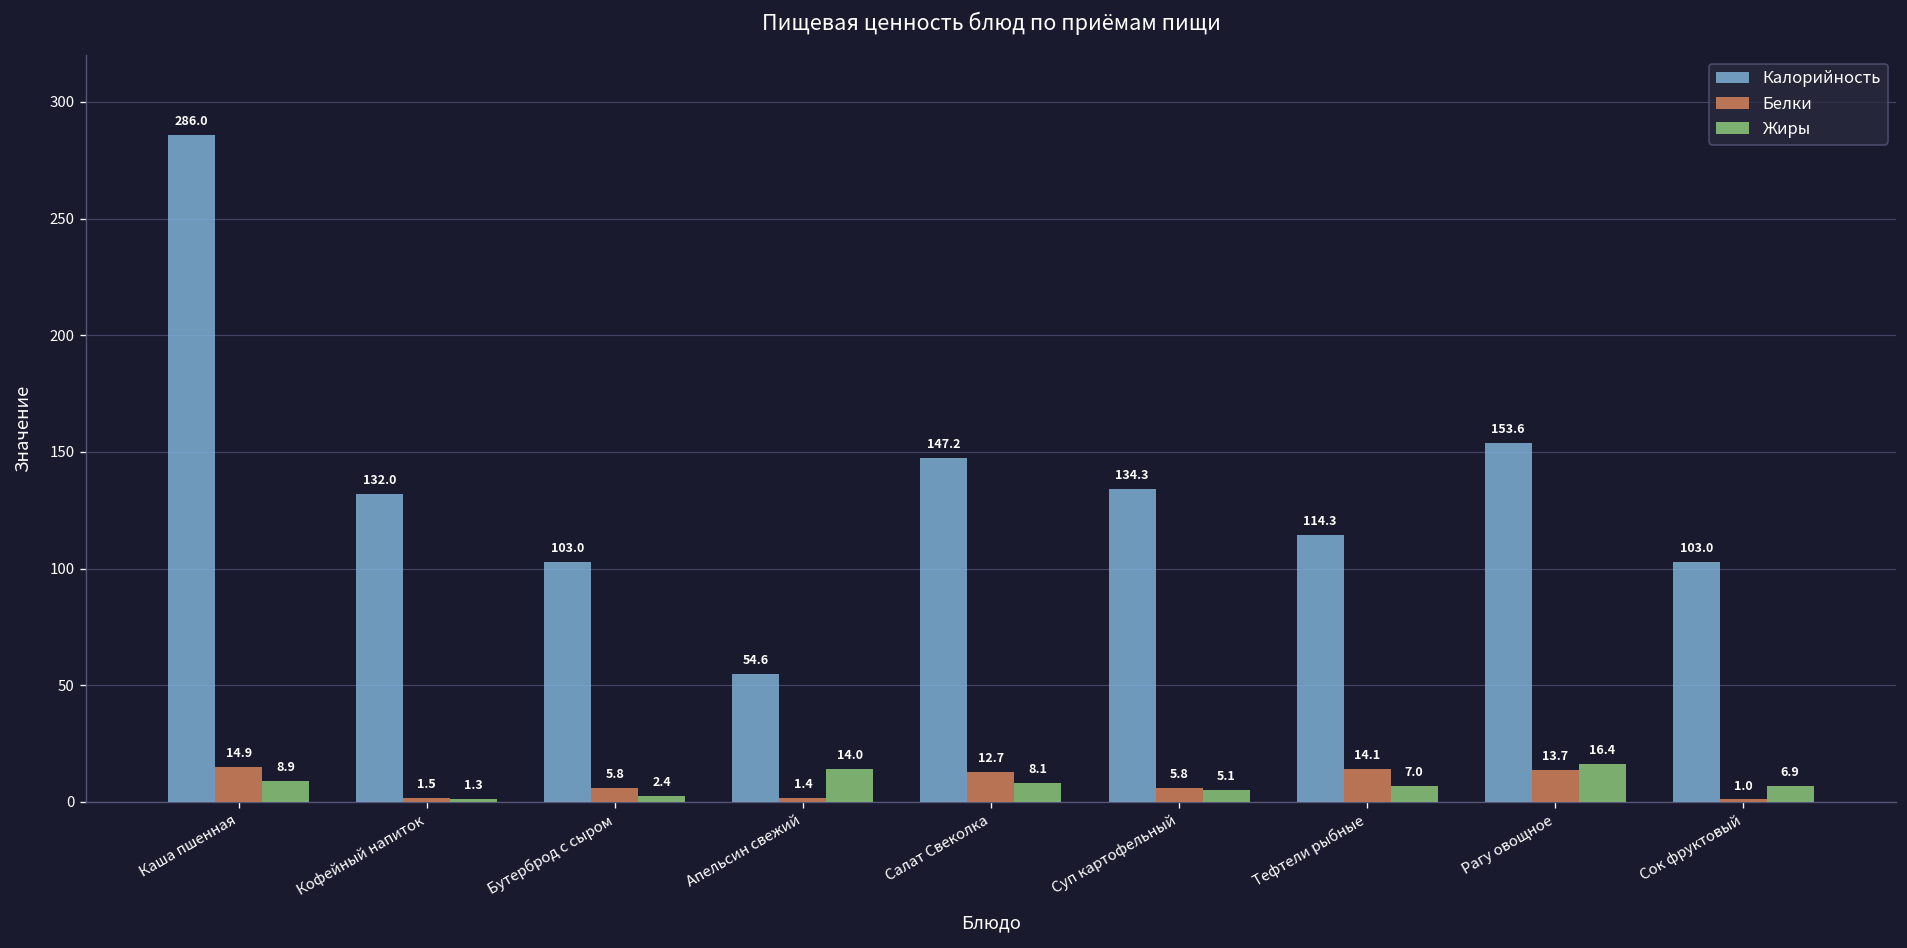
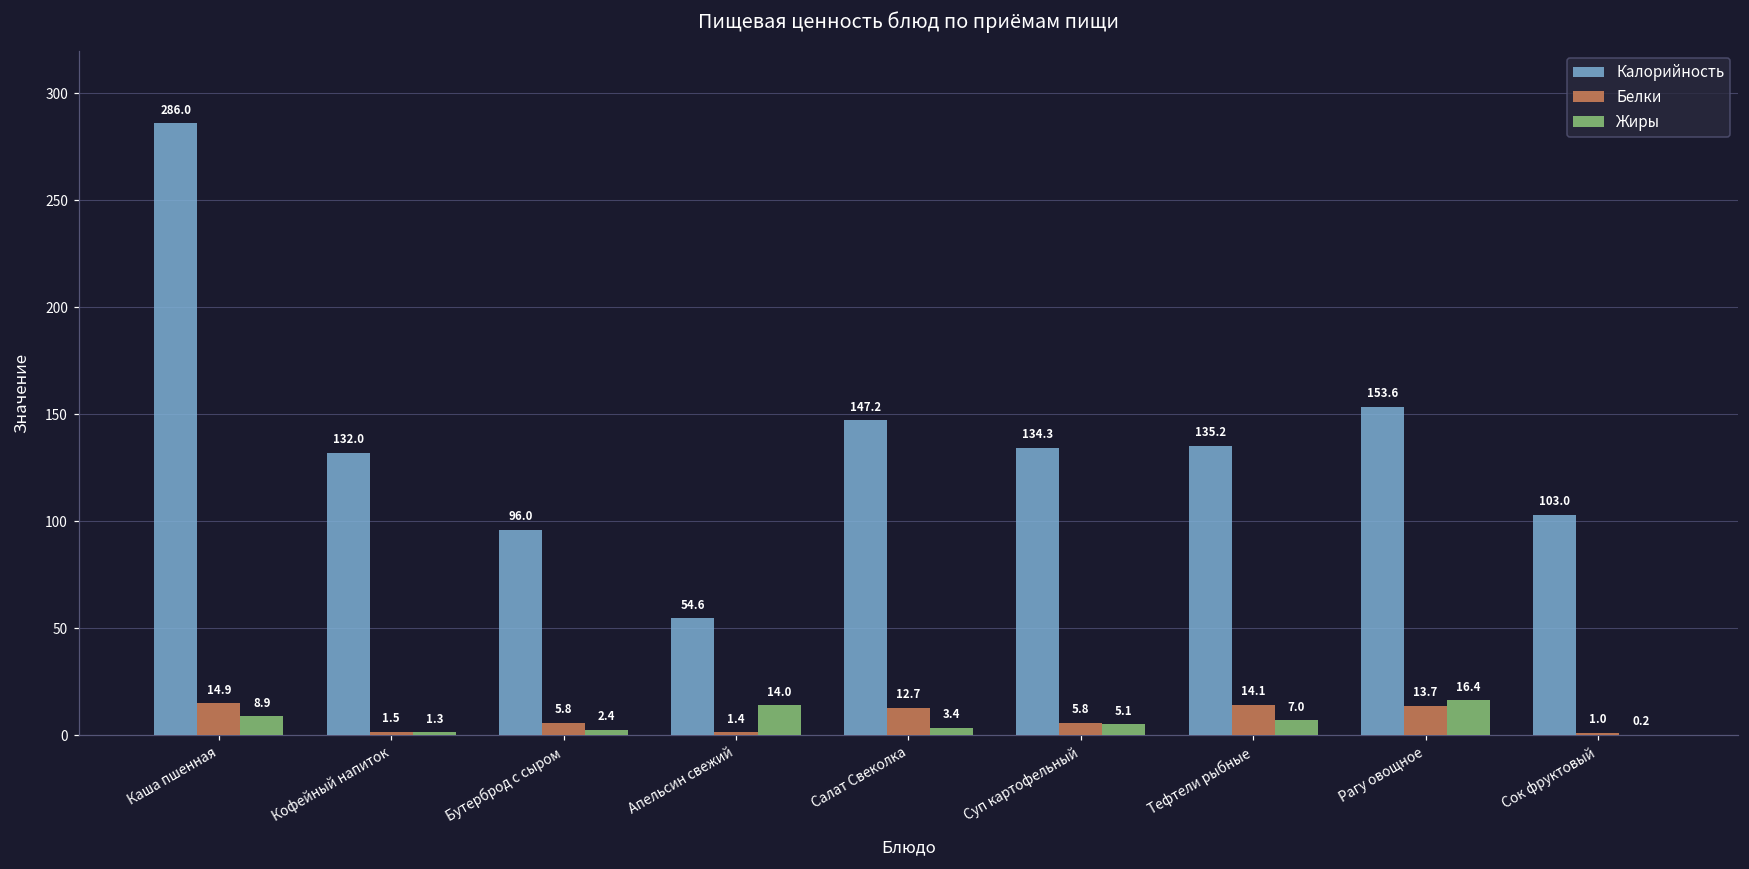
  {
    "Калорийность": {
      "Каша пшенная": 286.0,
      "Кофейный напиток": 132.0,
-     "Бутерброд с сыром": 103.0,
+     "Бутерброд с сыром": 96.0,
      "Апельсин свежий": 54.6,
      "Салат Свеколка": 147.2,
      "Суп картофельный": 134.3,
-     "Тефтели рыбные": 114.3,
+     "Тефтели рыбные": 135.2,
      "Рагу овощное": 153.6,
      "Сок фруктовый": 103.0
    },
    "Белки": {
      "Каша пшенная": 14.9,
      "Кофейный напиток": 1.5,
      "Бутерброд с сыром": 5.8,
      "Апельсин свежий": 1.4,
      "Салат Свеколка": 12.7,
      "Суп картофельный": 5.8,
      "Тефтели рыбные": 14.1,
      "Рагу овощное": 13.7,
      "Сок фруктовый": 1.0
    },
    "Жиры": {
      "Каша пшенная": 8.9,
      "Кофейный напиток": 1.3,
      "Бутерброд с сыром": 2.4,
      "Апельсин свежий": 14.0,
-     "Салат Свеколка": 8.1,
+     "Салат Свеколка": 3.4,
      "Суп картофельный": 5.1,
      "Тефтели рыбные": 7.0,
      "Рагу овощное": 16.4,
-     "Сок фруктовый": 6.9
+     "Сок фруктовый": 0.2
    }
  }
